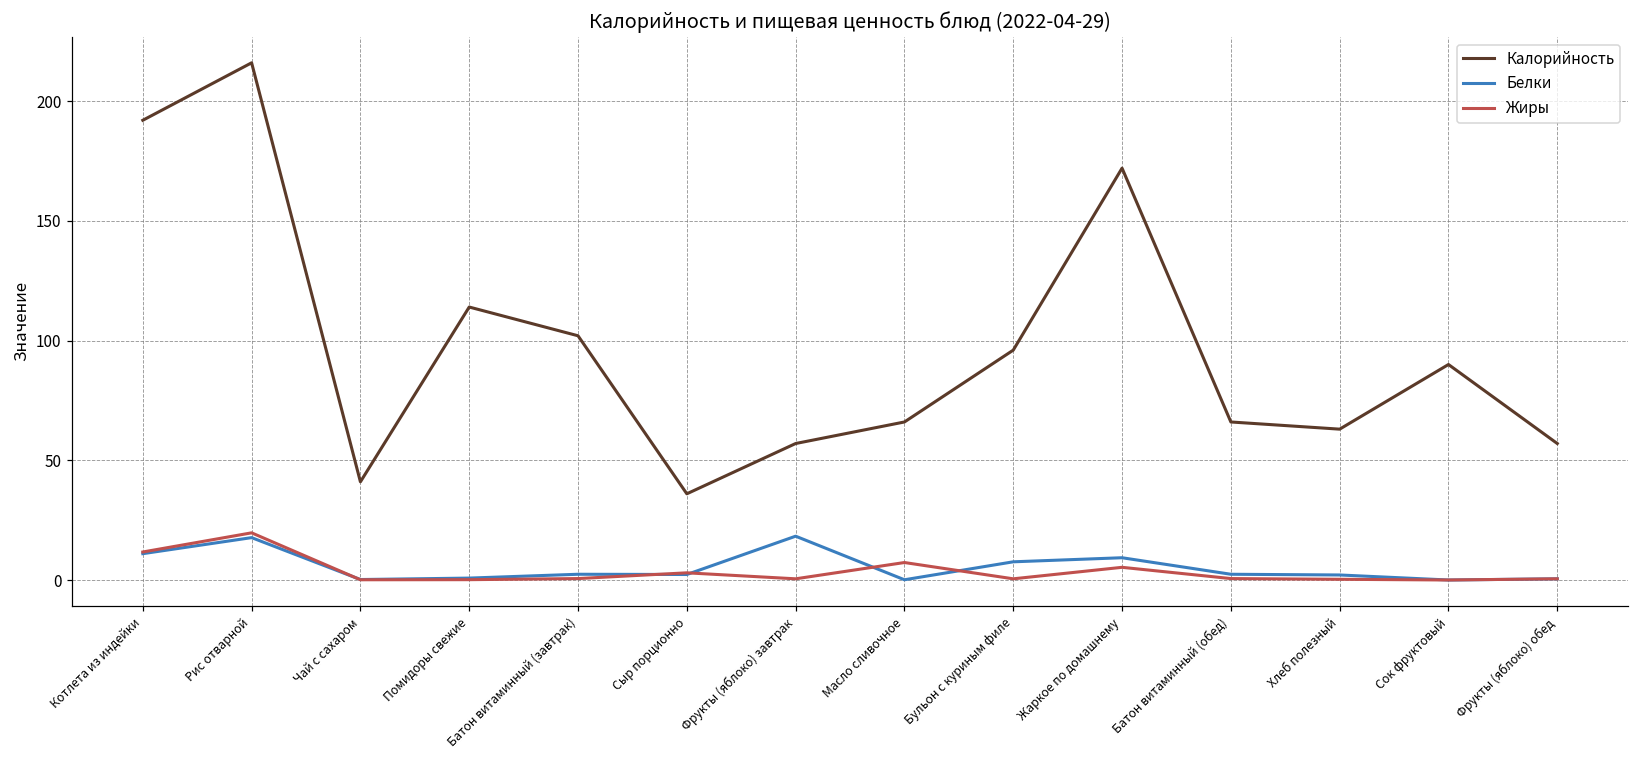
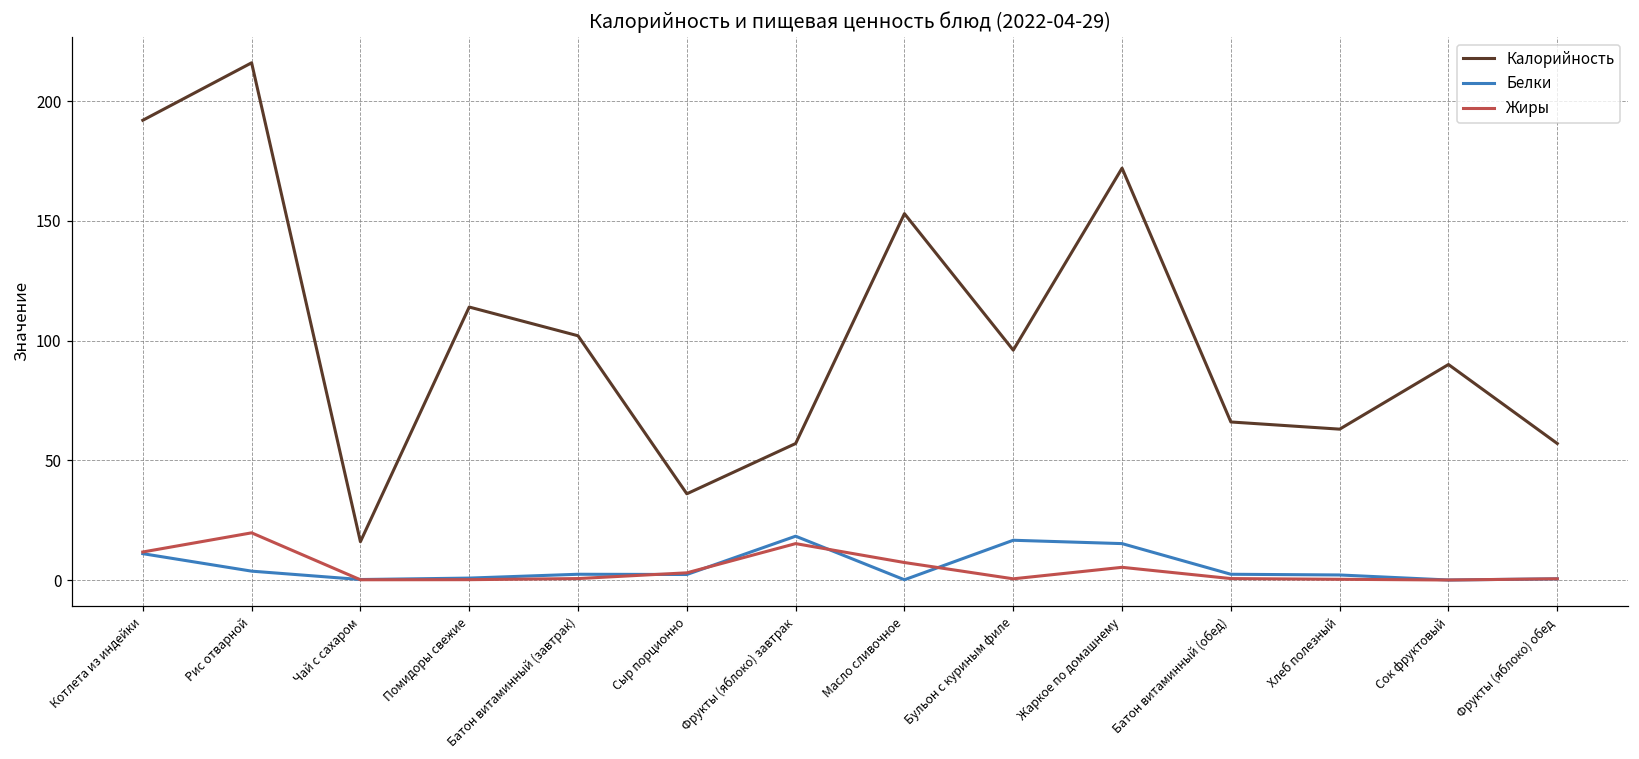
  {
    "Калорийность": {
      "Котлета из индейки": 192,
      "Рис отварной": 216,
-     "Чай с сахаром": 41,
+     "Чай с сахаром": 16,
      "Помидоры свежие": 114,
      "Батон витаминный (завтрак)": 102,
      "Сыр порционно": 36,
      "Фрукты (яблоко) завтрак": 57,
-     "Масло сливочное": 66,
+     "Масло сливочное": 153,
      "Бульон с куриным филе": 96,
      "Жаркое по домашнему": 172,
      "Батон витаминный (обед)": 66,
      "Хлеб полезный": 63,
      "Сок фруктовый": 90,
      "Фрукты (яблоко) обед": 57
    },
    "Белки": {
-     "Рис отварной": 18,
+     "Рис отварной": 4,
      "Батон витаминный (завтрак)": 2,
      "Фрукты (яблоко) завтрак": 18,
      "Масло сливочное": 0,
-     "Бульон с куриным филе": 8,
-     "Жаркое по домашнему": 9,
+     "Бульон с куриным филе": 17,
+     "Жаркое по домашнему": 15,
      "Батон витаминный (обед)": 2,
      "Хлеб полезный": 2
    },
    "Жиры": {
      "Рис отварной": 20,
      "Батон витаминный (завтрак)": 1,
-     "Фрукты (яблоко) завтрак": 1,
+     "Фрукты (яблоко) завтрак": 15,
      "Масло сливочное": 7,
      "Бульон с куриным филе": 1,
      "Жаркое по домашнему": 5,
      "Батон витаминный (обед)": 1,
      "Хлеб полезный": 0
    }
  }
